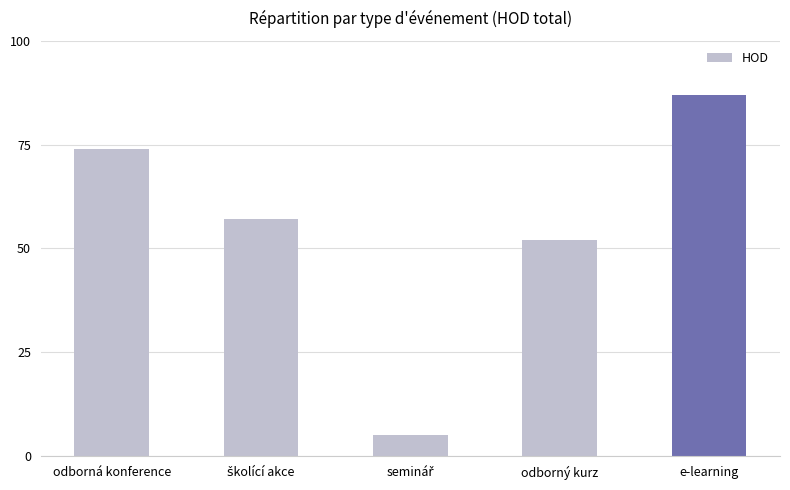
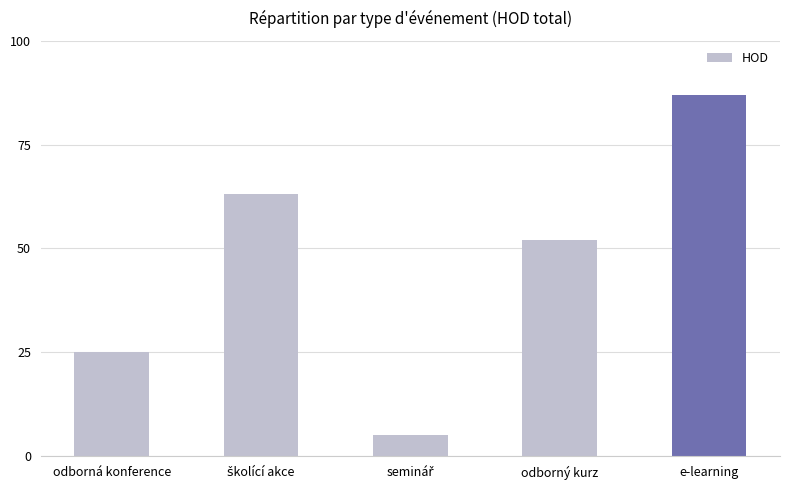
  {
-   "odborná konference": 74,
-   "školící akce": 57,
+   "odborná konference": 25,
+   "školící akce": 63,
    "seminář": 5,
    "odborný kurz": 52,
    "e-learning": 87
  }
